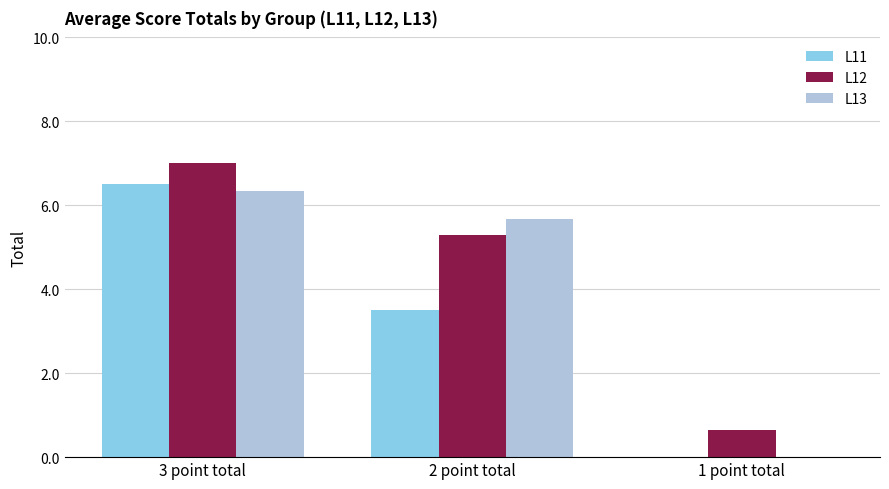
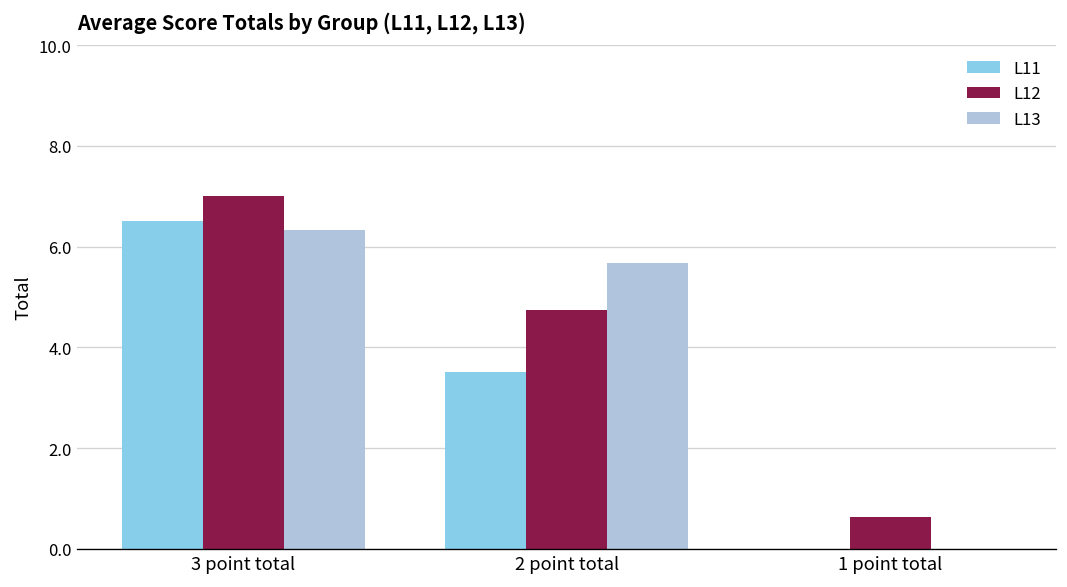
  {
    "L12": {
      "3 point total": 7.0,
-     "2 point total": 5.3,
+     "2 point total": 4.8,
      "1 point total": 0.6
    }
  }
